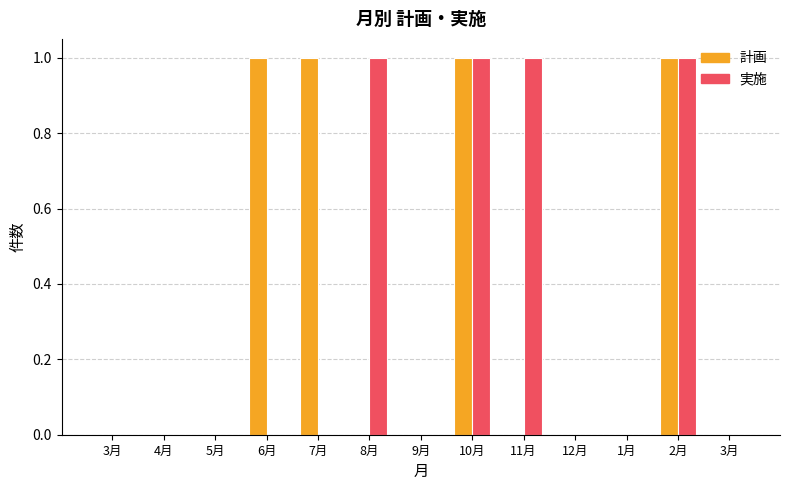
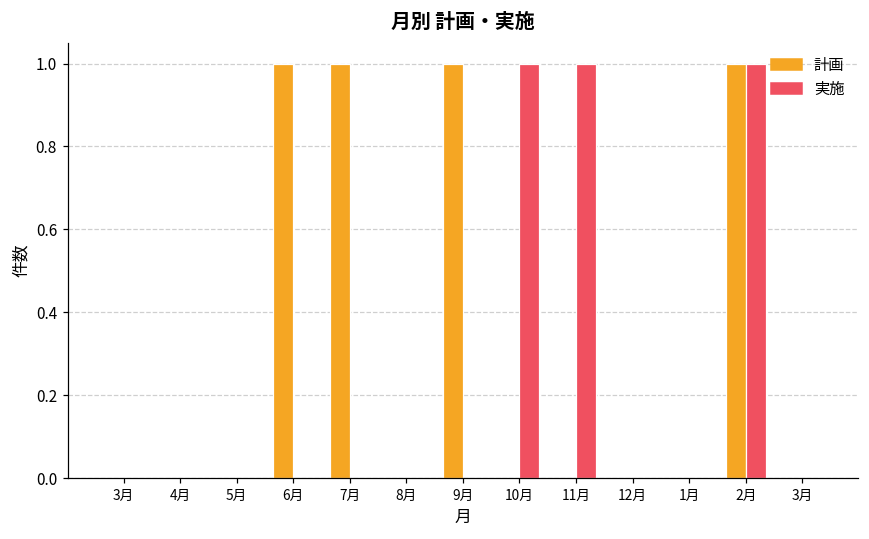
  {
    "計画": {
      "4月": 0,
      "5月": 0,
      "6月": 1,
      "7月": 1,
      "8月": 0,
-     "9月": 0,
-     "10月": 1,
+     "9月": 1,
+     "10月": 0,
      "11月": 0,
      "12月": 0,
      "1月": 0,
      "2月": 1
    },
    "実施": {
      "4月": 0,
      "5月": 0,
      "6月": 0,
      "7月": 0,
-     "8月": 1,
+     "8月": 0,
      "9月": 0,
      "10月": 1,
      "11月": 1,
      "12月": 0,
      "1月": 0,
      "2月": 1
    }
  }
